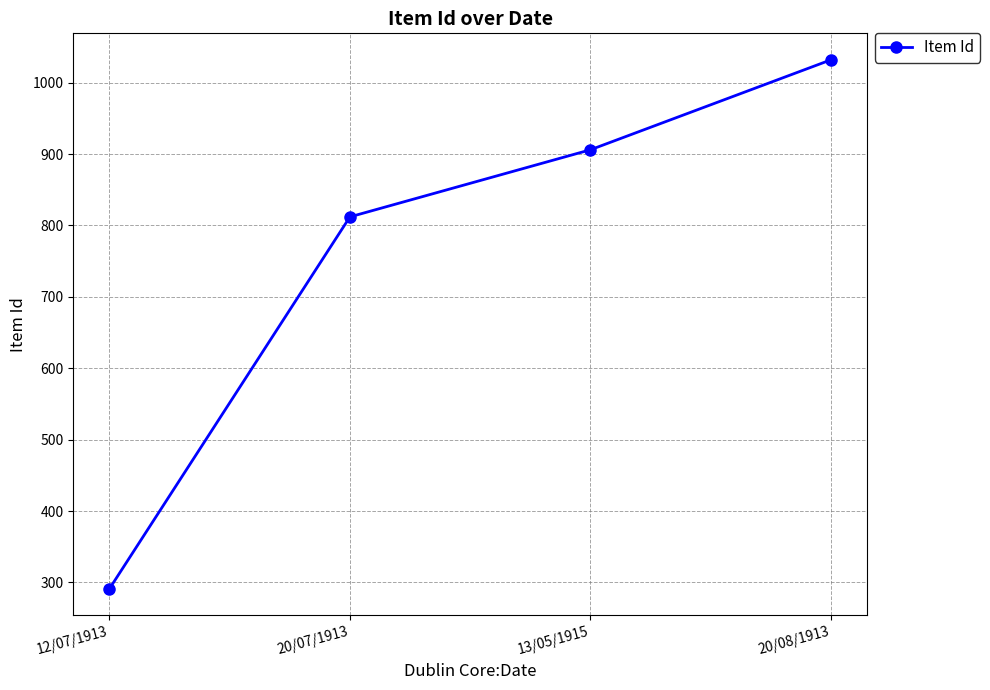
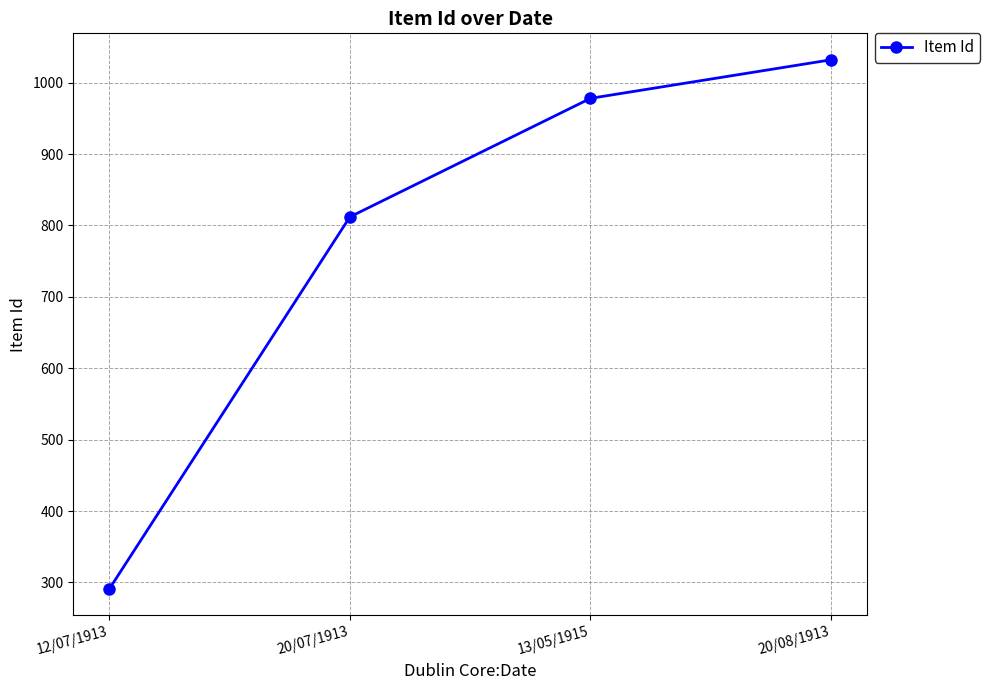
  {
    "12/07/1913": 290,
    "20/07/1913": 810,
-   "13/05/1915": 910,
+   "13/05/1915": 980,
    "20/08/1913": 1030
  }
